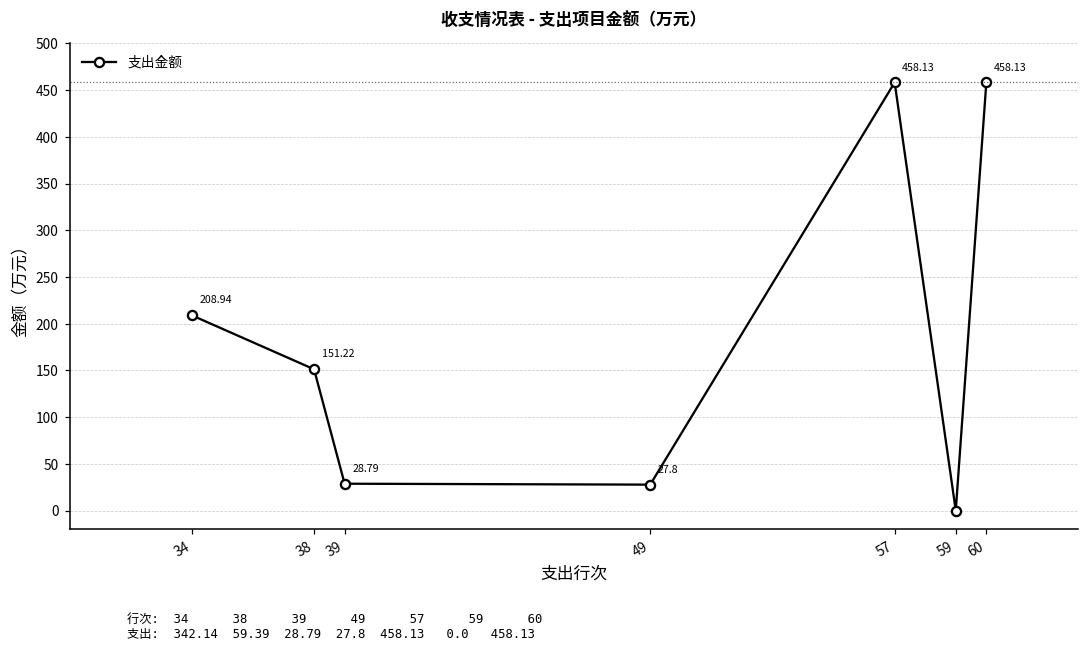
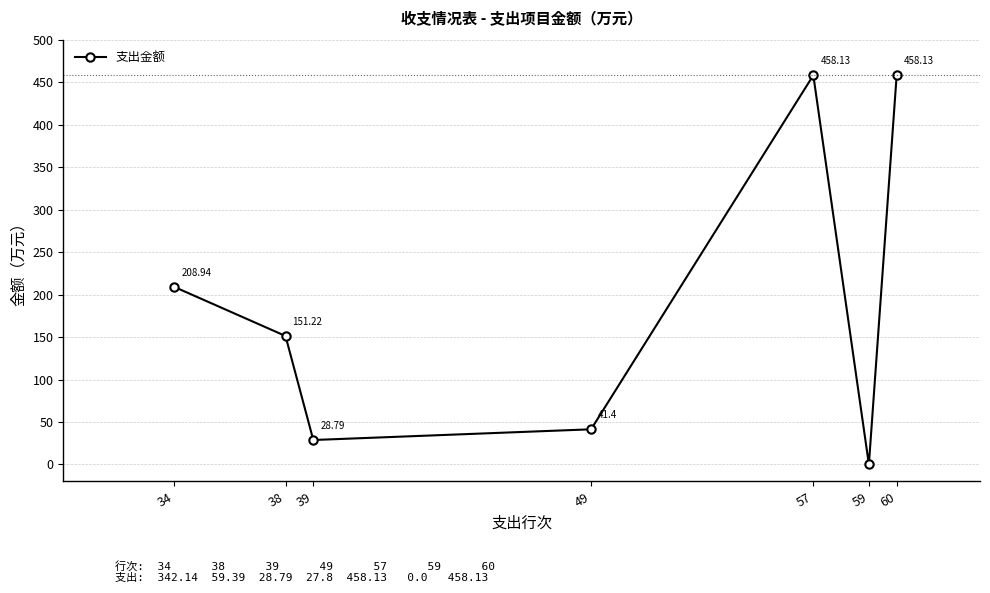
  {
    "34": 208.94,
    "38": 151.22,
    "39": 28.79,
-   "49": 27.8,
+   "49": 41.4,
    "57": 458.13,
    "60": 458.13
  }
